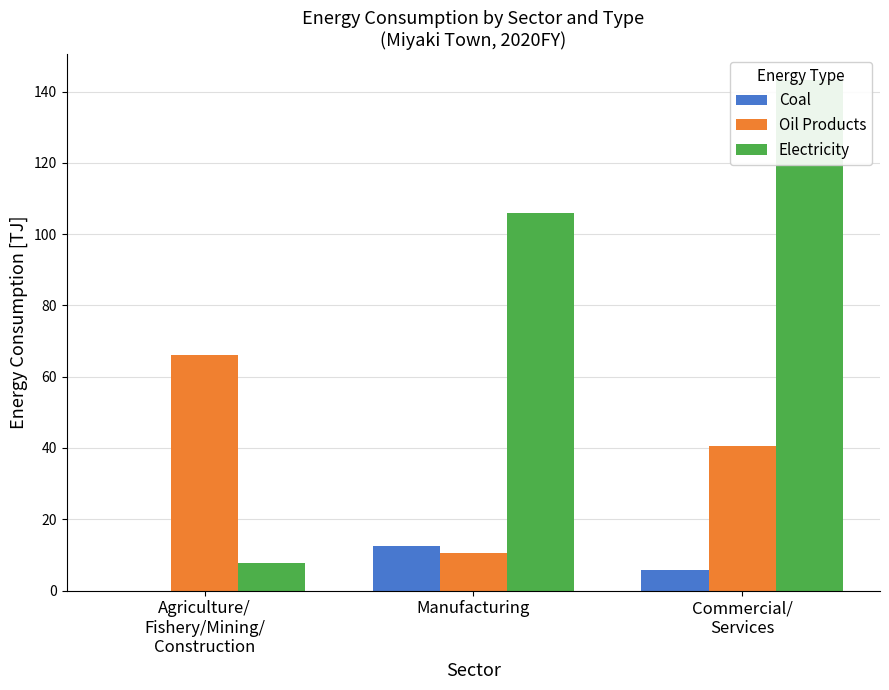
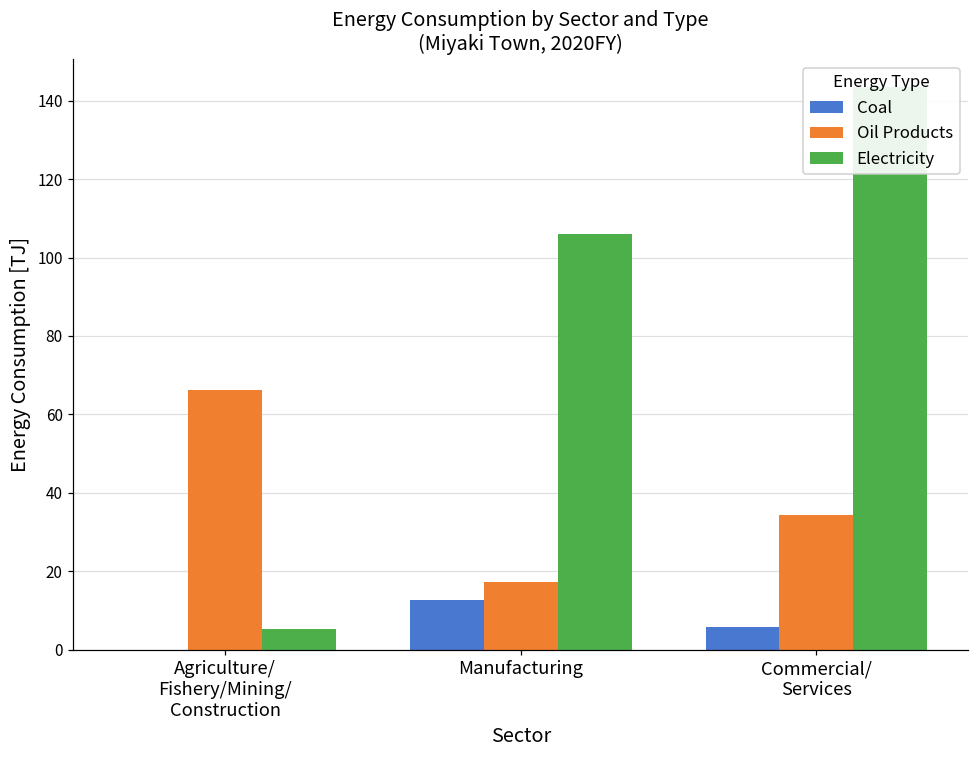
  {
    "Coal": {
      "Agriculture/ Fishery/Mining/ Construction": 0,
      "Manufacturing": 13,
      "Commercial/ Services": 6
    },
    "Oil Products": {
      "Agriculture/ Fishery/Mining/ Construction": 66,
-     "Manufacturing": 10,
-     "Commercial/ Services": 41
+     "Manufacturing": 17,
+     "Commercial/ Services": 34
    },
    "Electricity": {
-     "Agriculture/ Fishery/Mining/ Construction": 8,
+     "Agriculture/ Fishery/Mining/ Construction": 5,
      "Manufacturing": 106
    }
  }
